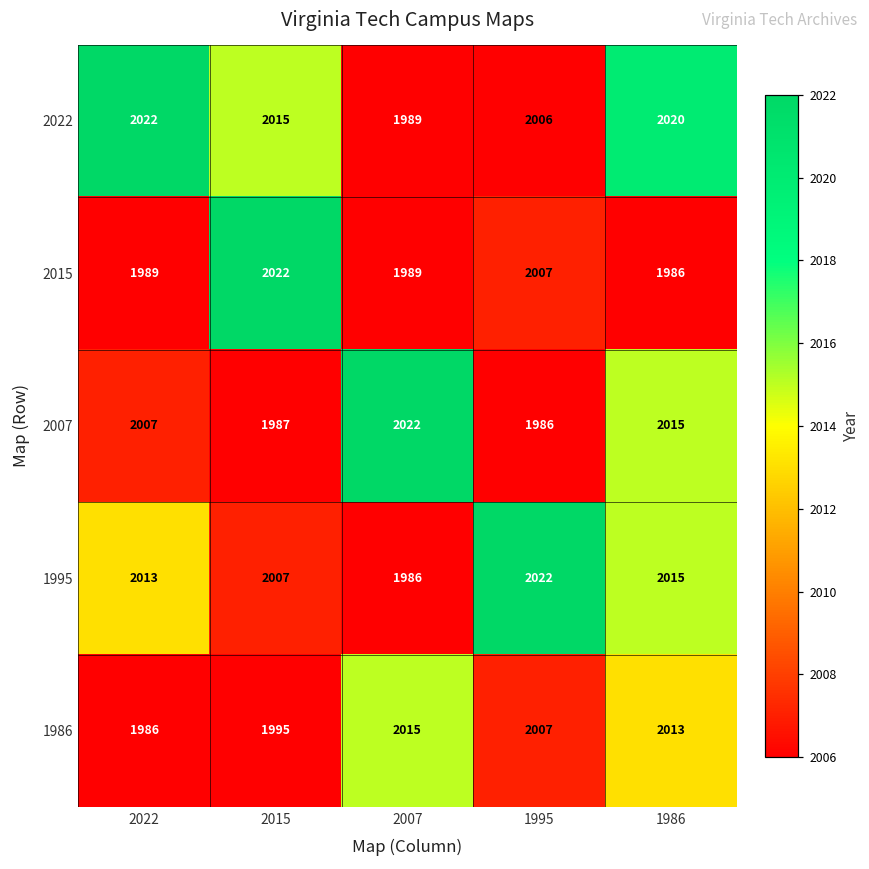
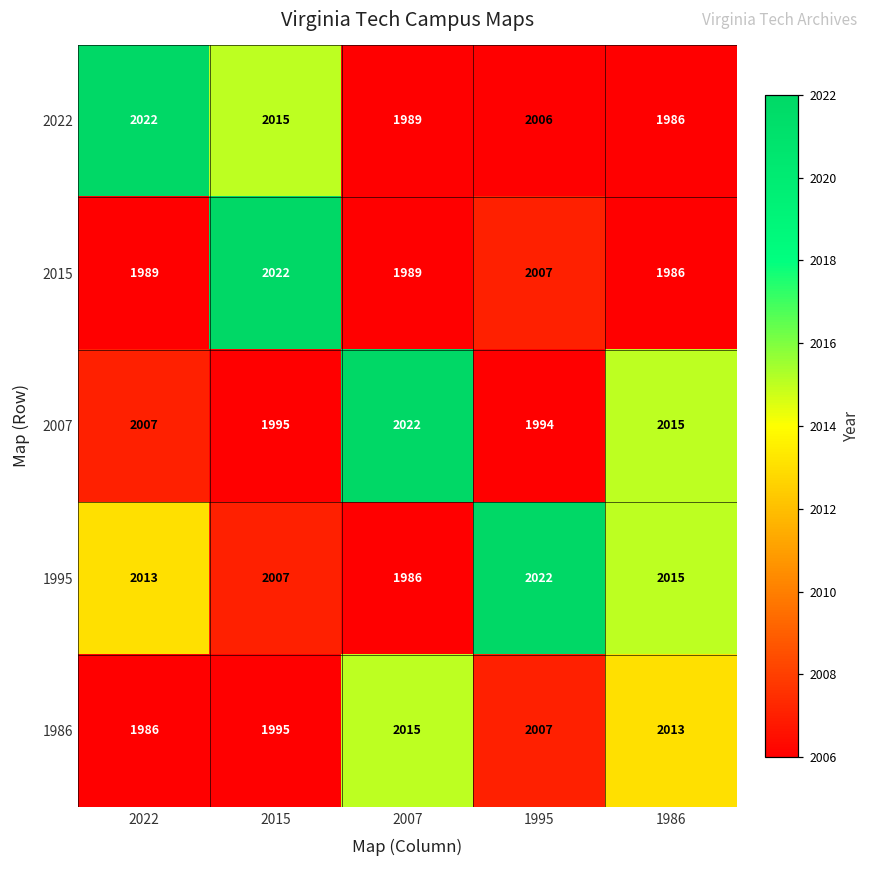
  {
    "2022": {
      "2022": 2022,
      "2015": 2015,
      "2007": 1989,
      "1995": 2006,
-     "1986": 2020
+     "1986": 1986
    },
    "2015": {
      "2022": 1989,
      "2015": 2022,
      "2007": 1989,
      "1995": 2007,
      "1986": 1986
    },
    "2007": {
      "2022": 2007,
-     "2015": 1987,
+     "2015": 1995,
      "2007": 2022,
-     "1995": 1986,
+     "1995": 1994,
      "1986": 2015
    },
    "1995": {
      "2022": 2013,
      "2015": 2007,
      "2007": 1986,
      "1995": 2022,
      "1986": 2015
    },
    "1986": {
      "2022": 1986,
      "2015": 1995,
      "2007": 2015,
      "1995": 2007,
      "1986": 2013
    }
  }
